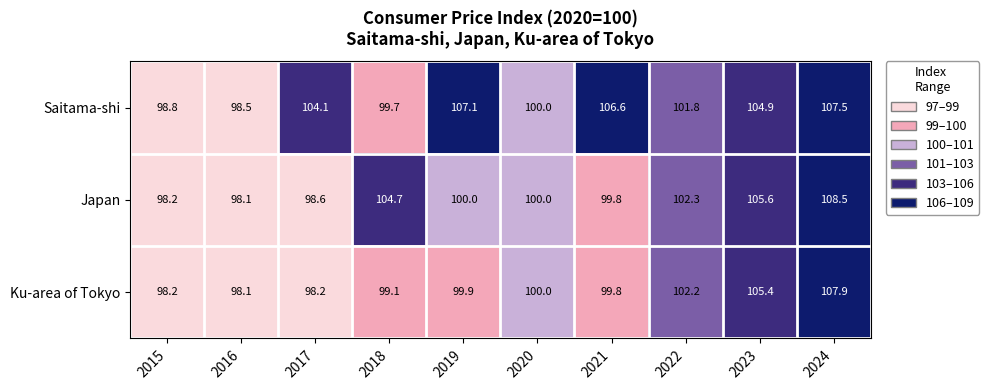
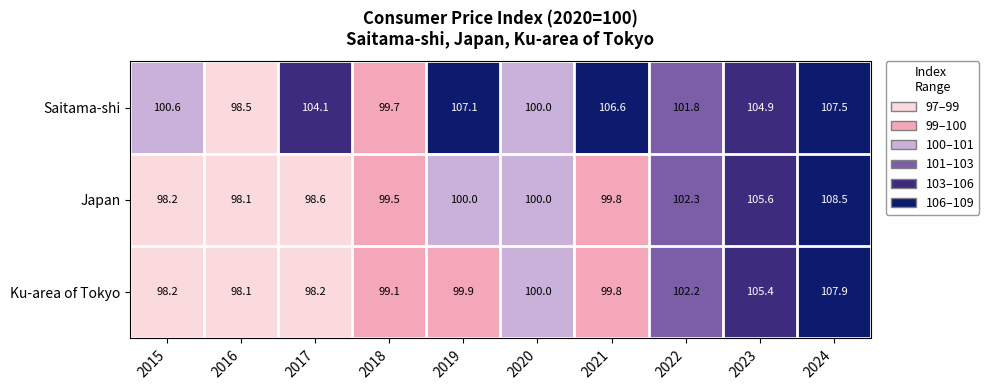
  {
    "Saitama-shi": {
-     "2015": 98.8,
+     "2015": 100.6,
      "2016": 98.5,
      "2017": 104.1,
      "2018": 99.7,
      "2019": 107.1,
      "2020": 100.0,
      "2021": 106.6,
      "2022": 101.8,
      "2023": 104.9,
      "2024": 107.5
    },
    "Japan": {
      "2015": 98.2,
      "2016": 98.1,
      "2017": 98.6,
-     "2018": 104.7,
+     "2018": 99.5,
      "2019": 100.0,
      "2020": 100.0,
      "2021": 99.8,
      "2022": 102.3,
      "2023": 105.6,
      "2024": 108.5
    },
    "Ku-area of Tokyo": {
      "2015": 98.2,
      "2016": 98.1,
      "2017": 98.2,
      "2018": 99.1,
      "2019": 99.9,
      "2020": 100.0,
      "2021": 99.8,
      "2022": 102.2,
      "2023": 105.4,
      "2024": 107.9
    }
  }
